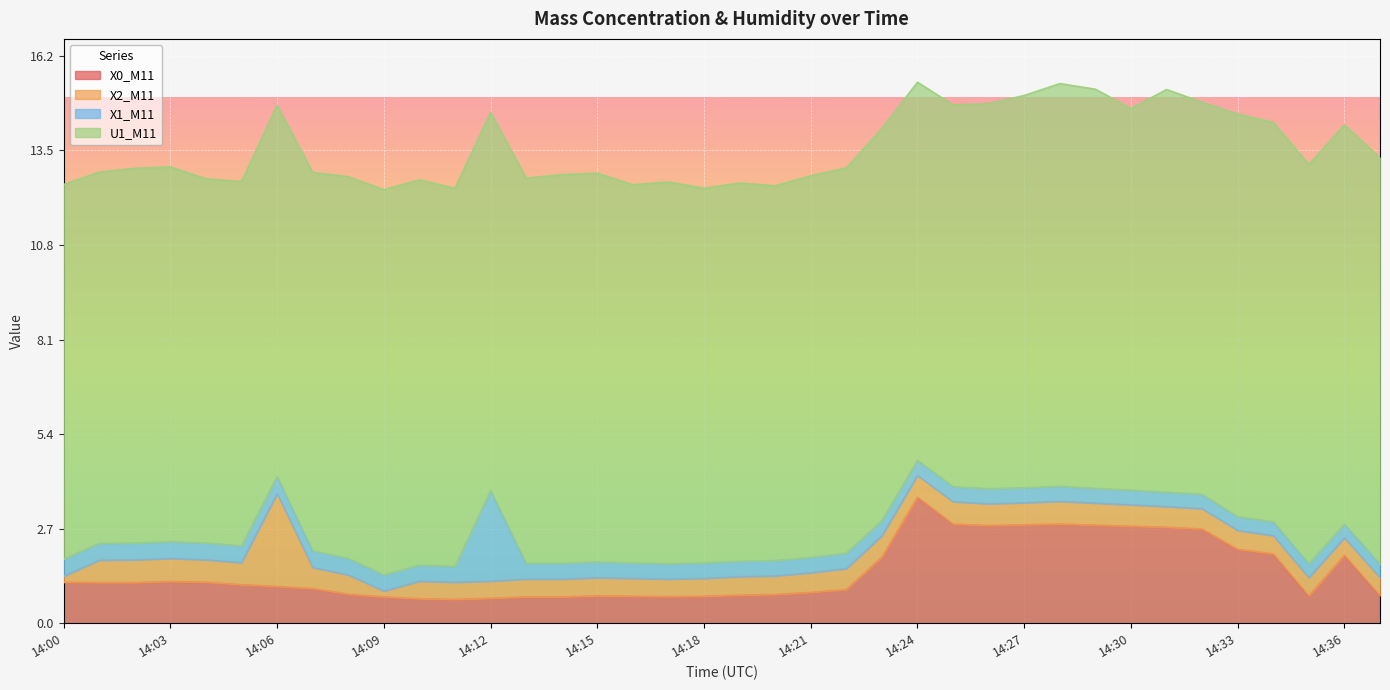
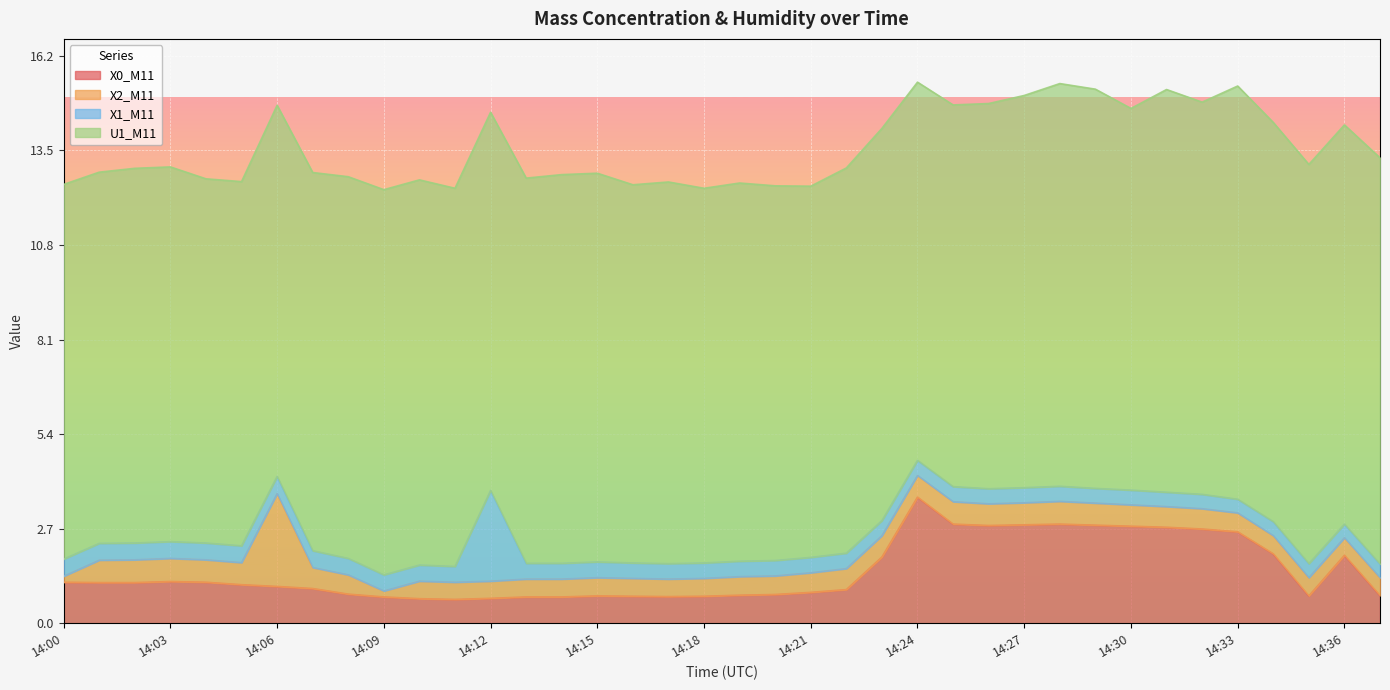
  {
    "X0_M11": {
      "14:00": 1.2,
      "14:03": 1.2,
      "14:06": 1.1,
      "14:09": 0.8,
      "14:12": 0.7,
      "14:15": 0.8,
      "14:18": 0.8,
      "14:21": 0.9,
      "14:24": 3.6,
      "14:27": 2.8,
      "14:30": 2.8,
-     "14:33": 2.1,
+     "14:33": 2.6,
      "14:36": 1.9
    },
    "X2_M11": {
      "14:00": 0.2,
      "14:03": 0.7,
      "14:06": 2.7,
      "14:09": 0.2,
      "14:12": 0.5,
      "14:15": 0.5,
      "14:18": 0.5,
      "14:21": 0.6,
      "14:24": 0.6,
      "14:27": 0.6,
      "14:30": 0.6,
      "14:33": 0.5,
      "14:36": 0.5
    },
    "X1_M11": {
      "14:00": 0.5,
      "14:03": 0.5,
      "14:06": 0.5,
      "14:09": 0.5,
      "14:12": 2.6,
      "14:15": 0.4,
      "14:18": 0.4,
      "14:21": 0.4,
      "14:24": 0.4,
      "14:27": 0.4,
      "14:30": 0.4,
      "14:33": 0.4,
      "14:36": 0.4
    },
    "U1_M11": {
      "14:00": 10.7,
      "14:03": 10.7,
      "14:06": 10.6,
      "14:09": 11.0,
      "14:12": 10.8,
      "14:15": 11.1,
      "14:18": 10.7,
-     "14:21": 10.9,
+     "14:21": 10.6,
      "14:24": 10.8,
      "14:27": 11.2,
      "14:30": 10.9,
-     "14:33": 11.5,
+     "14:33": 11.8,
      "14:36": 11.4
    }
  }
